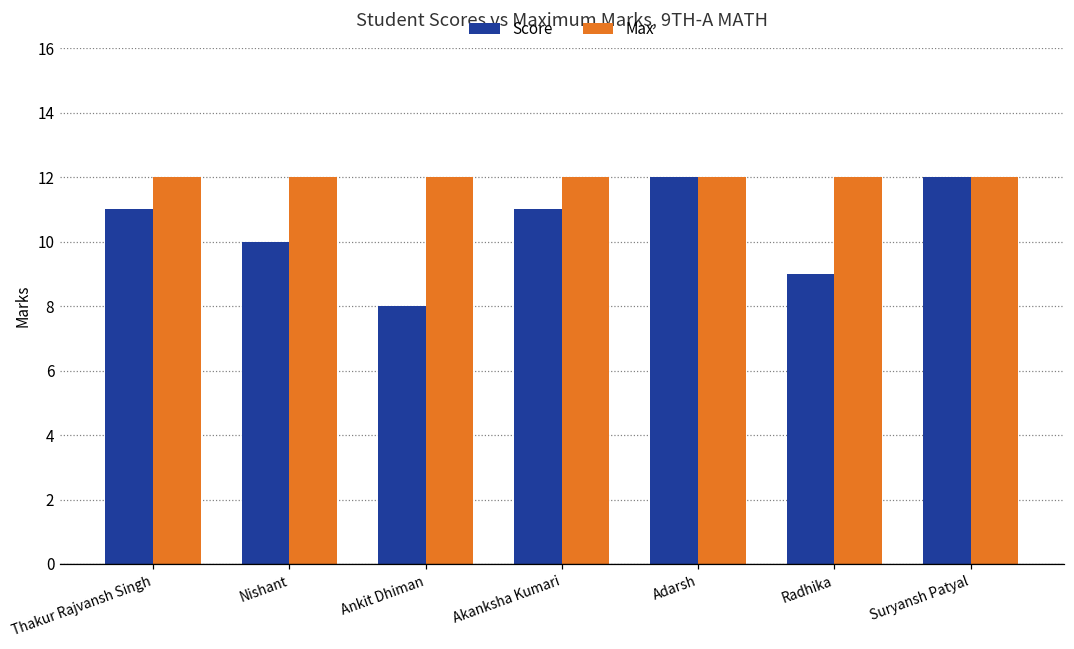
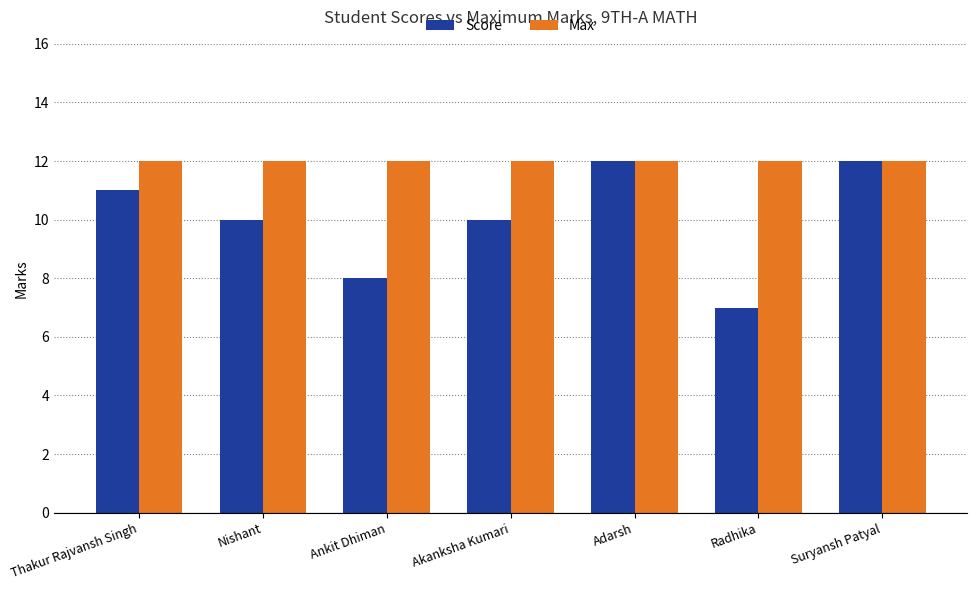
  {
    "Score": {
      "Thakur Rajvansh Singh": 11,
      "Nishant": 10,
      "Ankit Dhiman": 8,
-     "Akanksha Kumari": 11,
+     "Akanksha Kumari": 10,
      "Adarsh": 12,
-     "Radhika": 9,
+     "Radhika": 7,
      "Suryansh Patyal": 12
    },
    "Max": {
      "Thakur Rajvansh Singh": 12,
      "Nishant": 12,
      "Ankit Dhiman": 12,
      "Akanksha Kumari": 12,
      "Adarsh": 12,
      "Radhika": 12,
      "Suryansh Patyal": 12
    }
  }
